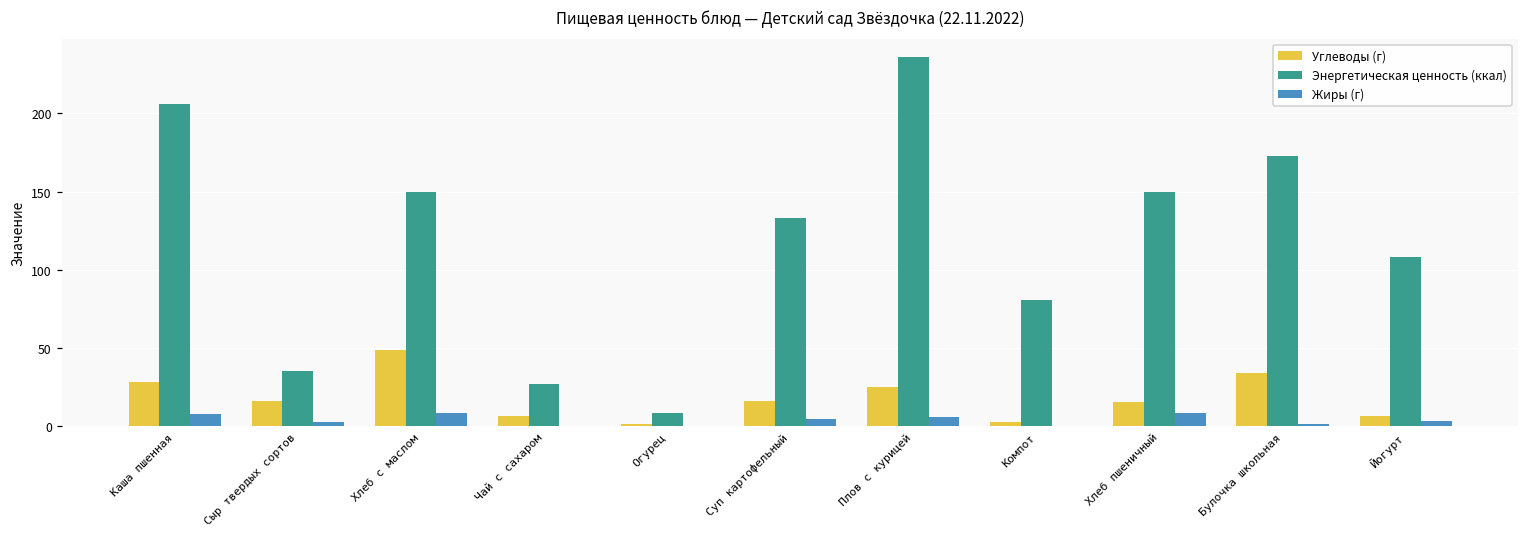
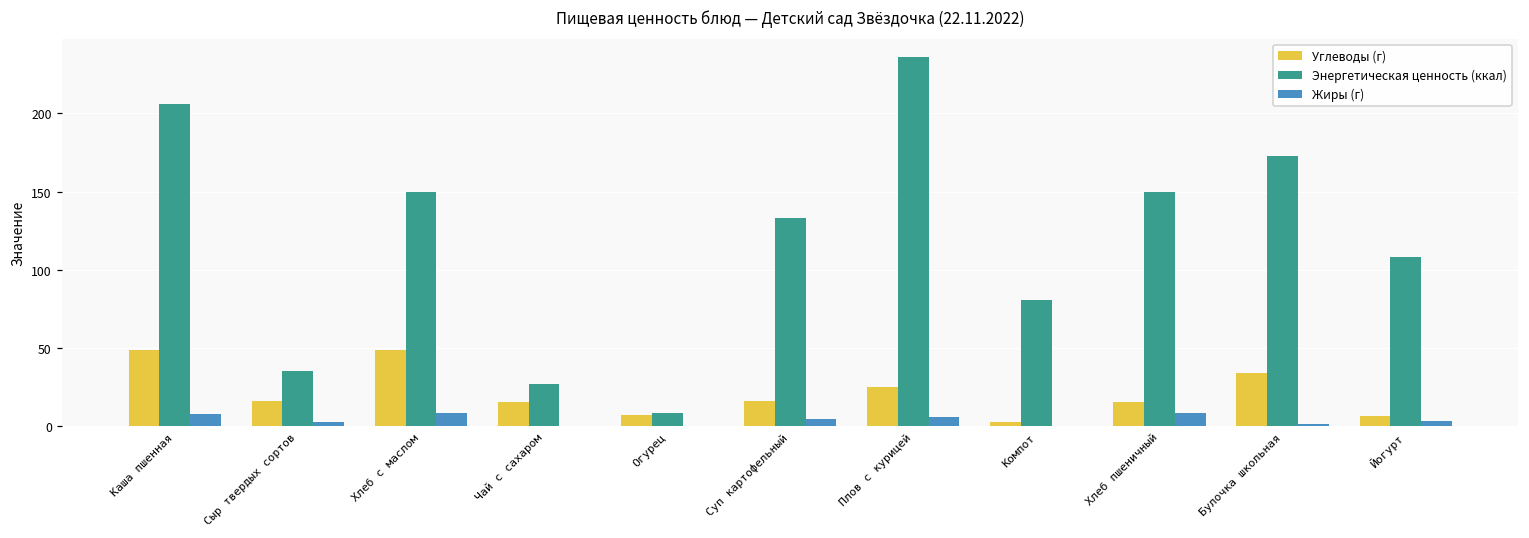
  {
    "Углеводы (г)": {
-     "Каша пшенная": 28,
+     "Каша пшенная": 49,
      "Сыр твердых сортов": 16,
      "Хлеб с маслом": 49,
-     "Чай с сахаром": 7,
-     "Огурец": 2,
+     "Чай с сахаром": 16,
+     "Огурец": 8,
      "Суп картофельный": 16,
      "Плов с курицей": 25,
      "Компот": 3,
      "Хлеб пшеничный": 15,
      "Булочка школьная": 34,
      "Йогурт": 7
    }
  }
